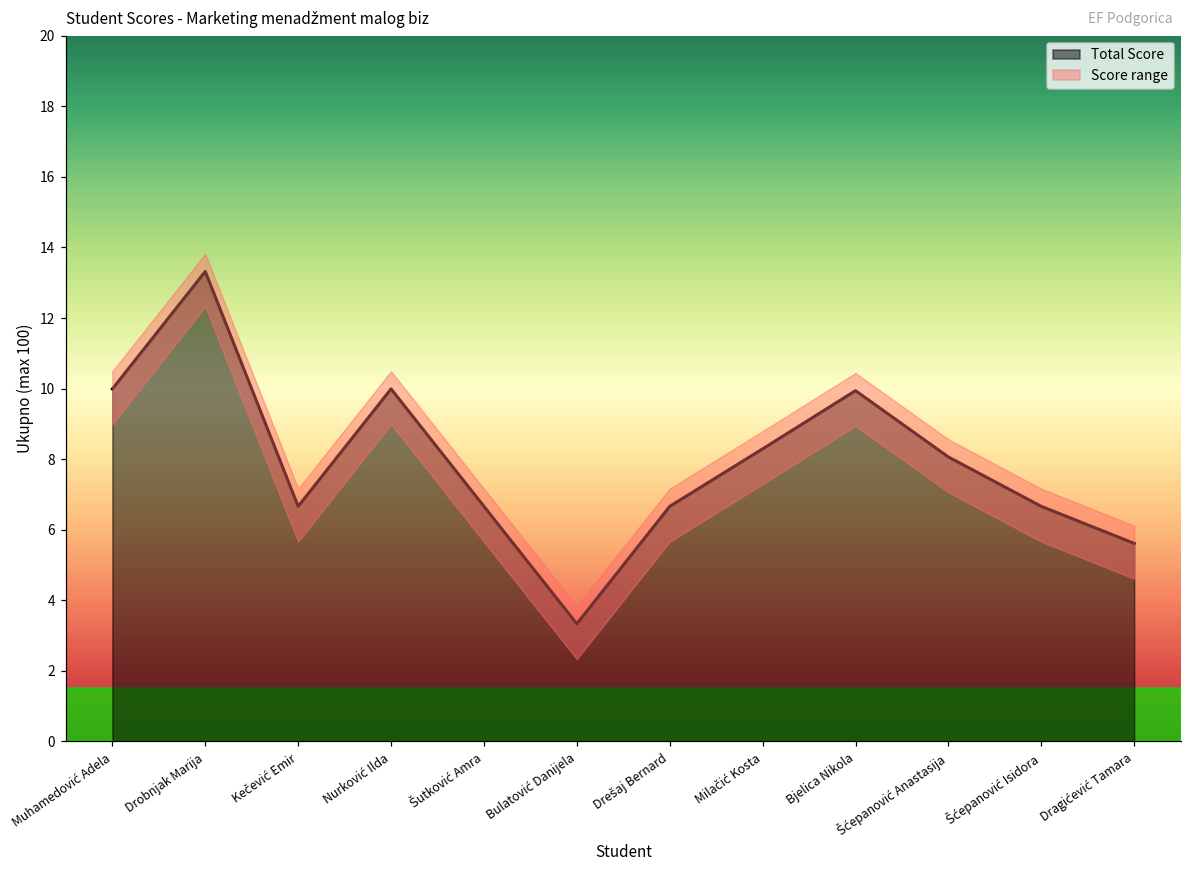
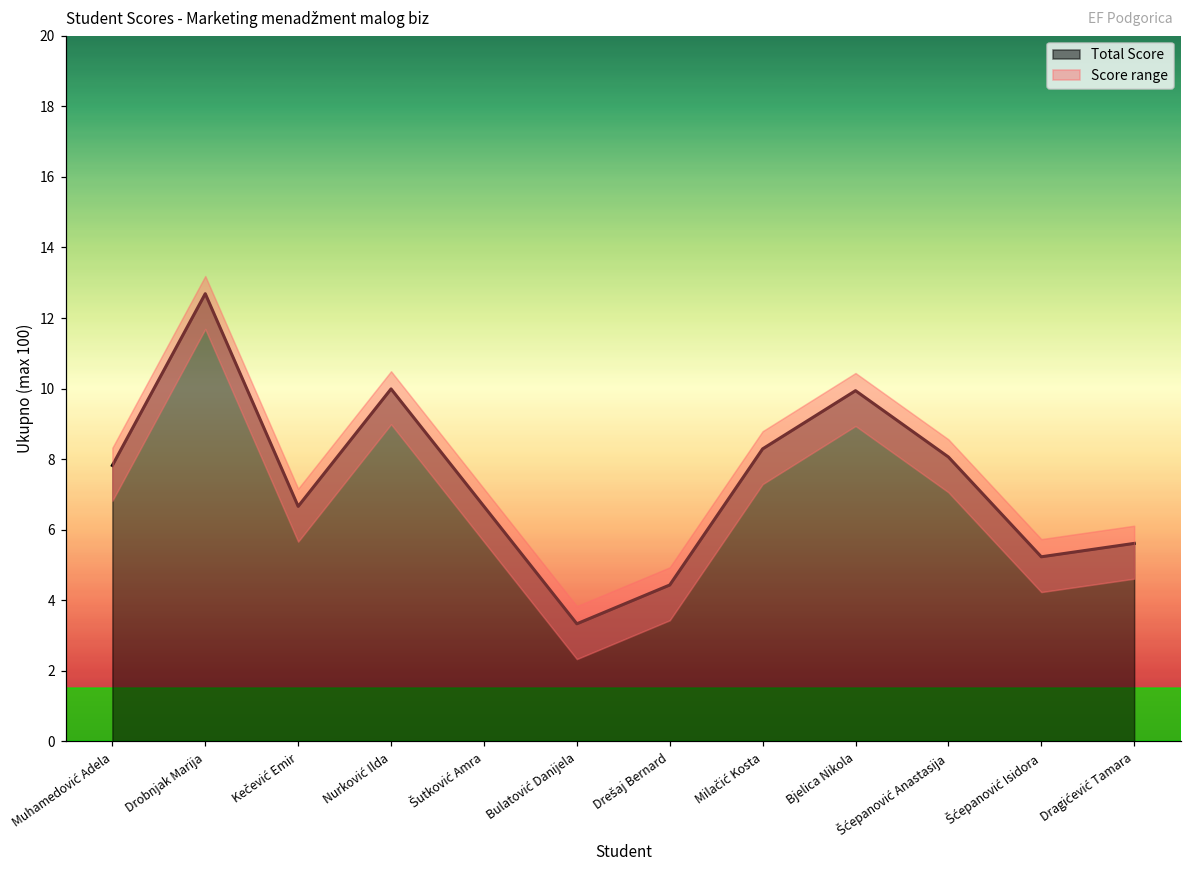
  {
    "Total Score": {
-     "Muhamedović Adela": 10.0,
-     "Drobnjak Marija": 13.3,
+     "Muhamedović Adela": 7.8,
+     "Drobnjak Marija": 12.7,
      "Kečević Emir": 6.7,
      "Nurković Ilda": 10.0,
      "Šutković Amra": 6.7,
      "Bulatović Danijela": 3.3,
-     "Drešaj Bernard": 6.7,
+     "Drešaj Bernard": 4.4,
      "Milačić Kosta": 8.3,
      "Bjelica Nikola": 9.9,
      "Šćepanović Anastasija": 8.1,
-     "Šćepanović Isidora": 6.7,
+     "Šćepanović Isidora": 5.2,
      "Dragićević Tamara": 5.6
    }
  }
